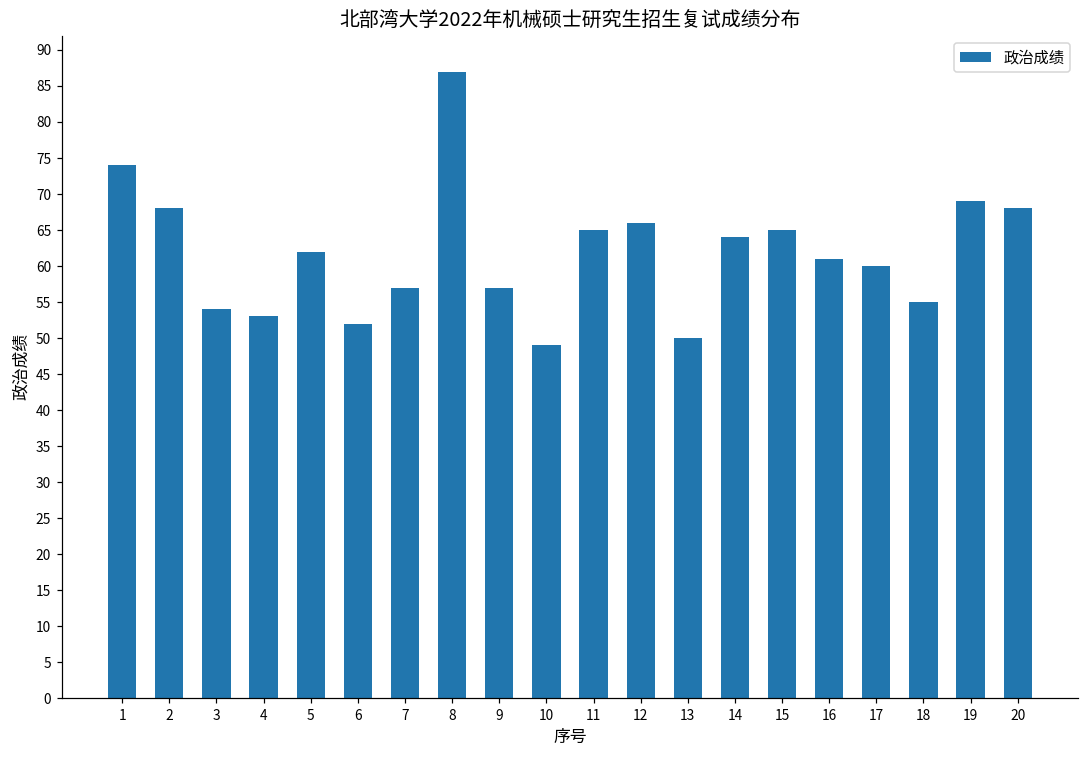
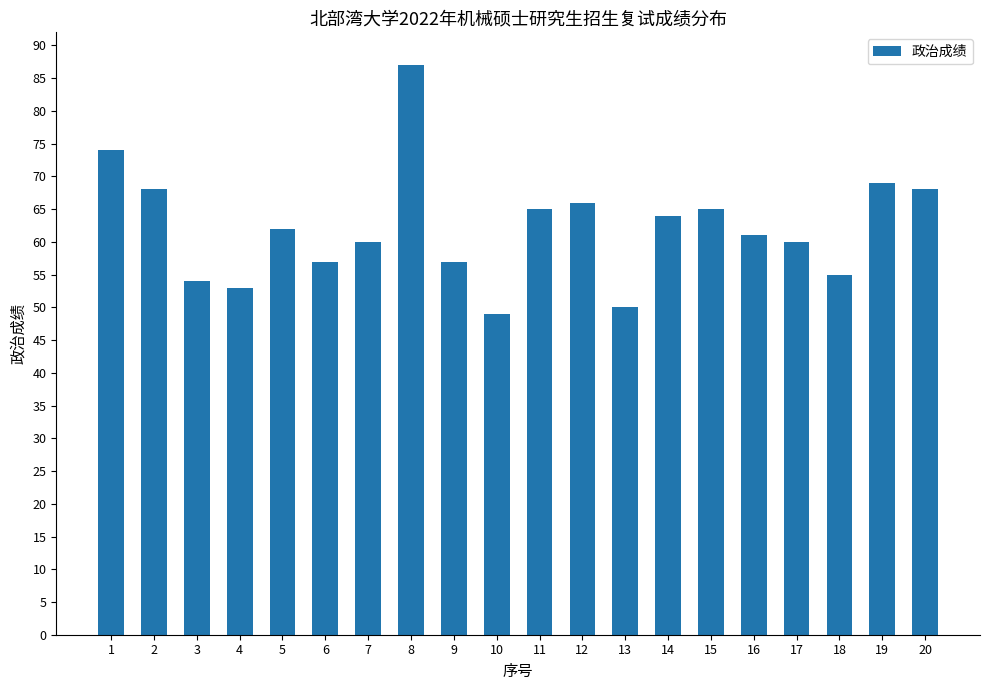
  {
    "1": 74,
    "2": 68,
    "3": 54,
    "4": 53,
    "5": 62,
-   "6": 52,
-   "7": 57,
+   "6": 57,
+   "7": 60,
    "8": 87,
    "9": 57,
    "10": 49,
    "11": 65,
    "12": 66,
    "13": 50,
    "14": 64,
    "15": 65,
    "16": 61,
    "17": 60,
    "18": 55,
    "19": 69,
    "20": 68
  }
